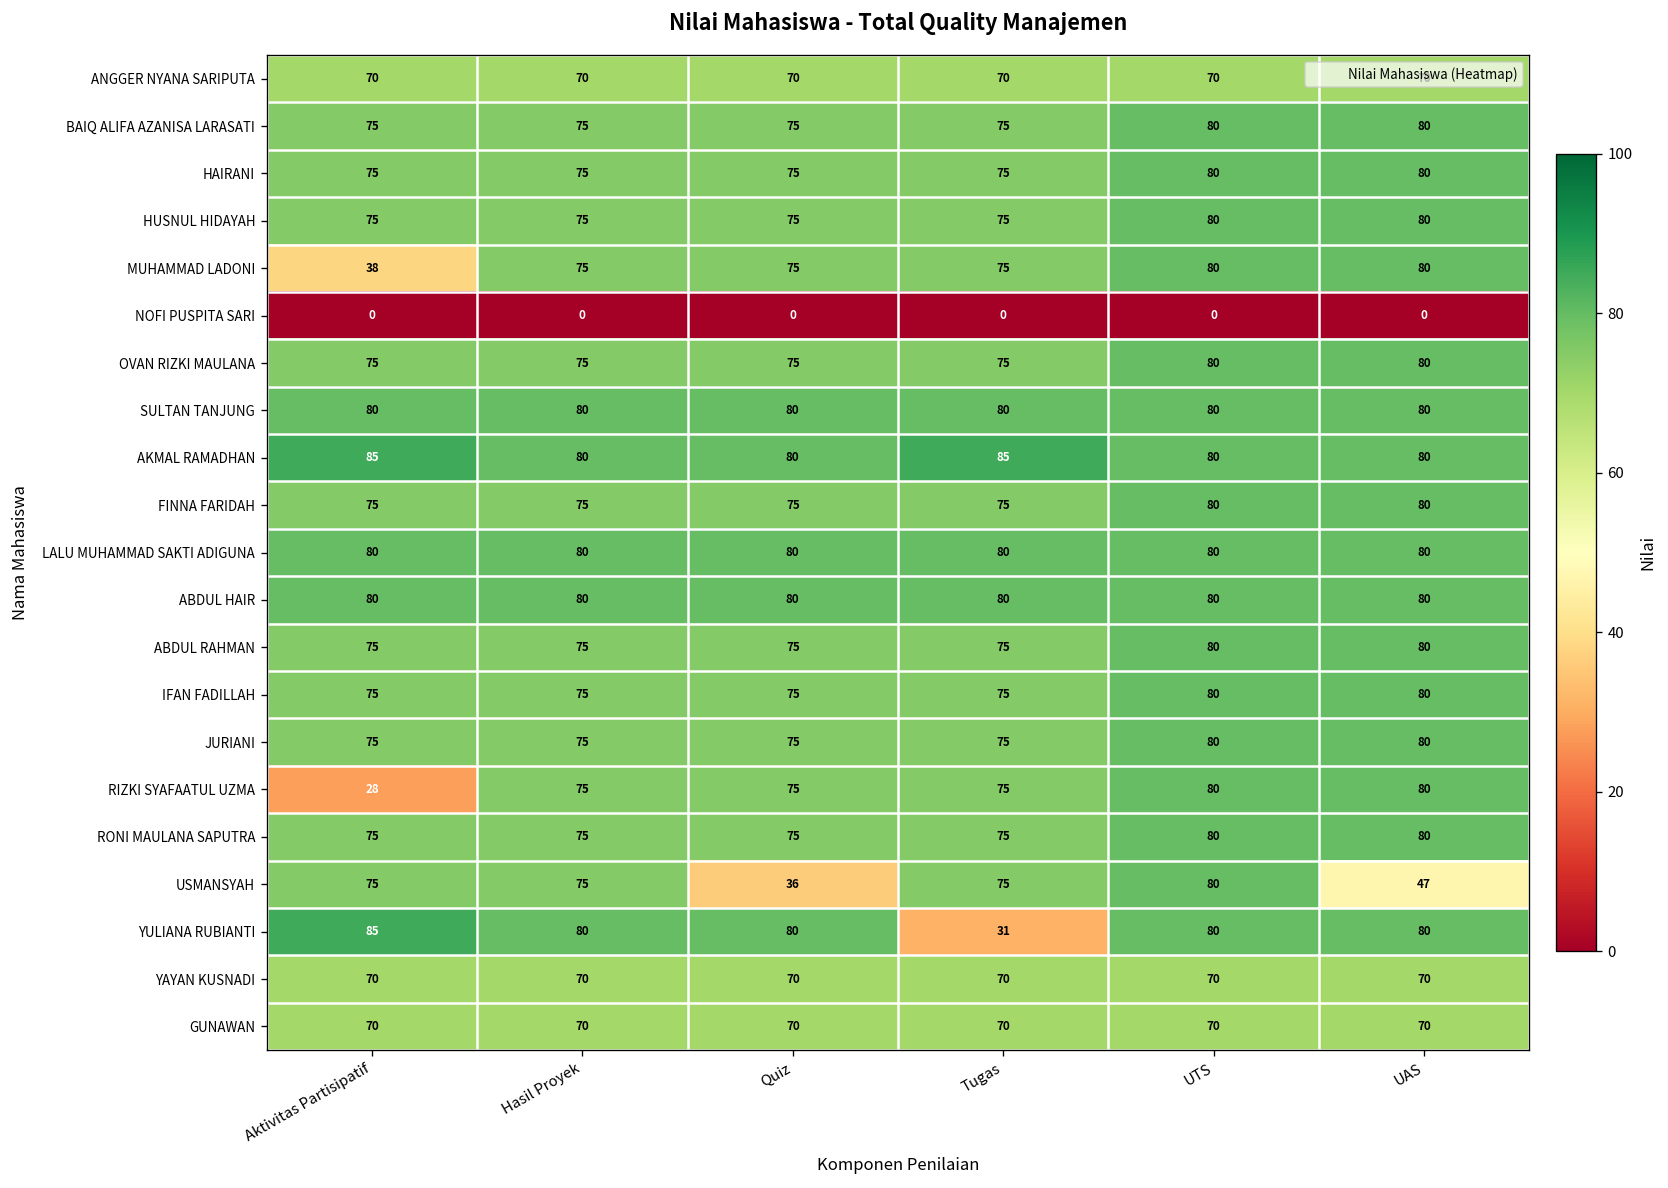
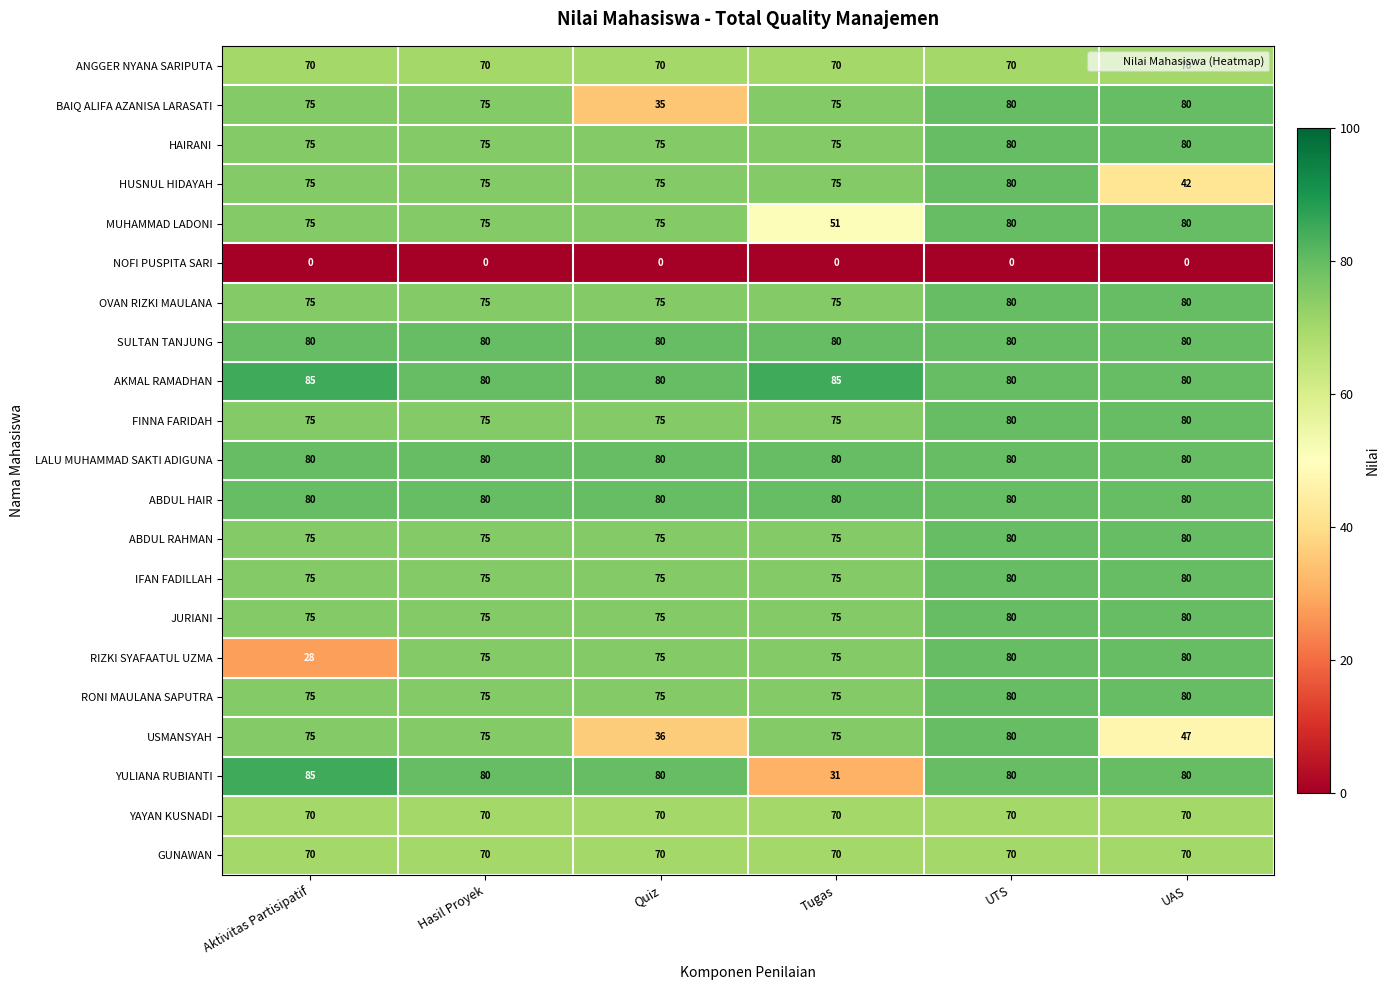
  {
    "ANGGER NYANA SARIPUTA": {
      "Aktivitas Partisipatif": 70,
      "Hasil Proyek": 70,
      "Quiz": 70,
      "Tugas": 70,
      "UTS": 70
    },
    "BAIQ ALIFA AZANISA LARASATI": {
      "Aktivitas Partisipatif": 75,
      "Hasil Proyek": 75,
-     "Quiz": 75,
+     "Quiz": 35,
      "Tugas": 75,
      "UTS": 80,
      "UAS": 80
    },
    "HAIRANI": {
      "Aktivitas Partisipatif": 75,
      "Hasil Proyek": 75,
      "Quiz": 75,
      "Tugas": 75,
      "UTS": 80,
      "UAS": 80
    },
    "HUSNUL HIDAYAH": {
      "Aktivitas Partisipatif": 75,
      "Hasil Proyek": 75,
      "Quiz": 75,
      "Tugas": 75,
      "UTS": 80,
-     "UAS": 80
+     "UAS": 42
    },
    "MUHAMMAD LADONI": {
-     "Aktivitas Partisipatif": 38,
+     "Aktivitas Partisipatif": 75,
      "Hasil Proyek": 75,
      "Quiz": 75,
-     "Tugas": 75,
+     "Tugas": 51,
      "UTS": 80,
      "UAS": 80
    },
    "NOFI PUSPITA SARI": {
      "Aktivitas Partisipatif": 0,
      "Hasil Proyek": 0,
      "Quiz": 0,
      "Tugas": 0,
      "UTS": 0,
      "UAS": 0
    },
    "OVAN RIZKI MAULANA": {
      "Aktivitas Partisipatif": 75,
      "Hasil Proyek": 75,
      "Quiz": 75,
      "Tugas": 75,
      "UTS": 80,
      "UAS": 80
    },
    "SULTAN TANJUNG": {
      "Aktivitas Partisipatif": 80,
      "Hasil Proyek": 80,
      "Quiz": 80,
      "Tugas": 80,
      "UTS": 80,
      "UAS": 80
    },
    "AKMAL RAMADHAN": {
      "Aktivitas Partisipatif": 85,
      "Hasil Proyek": 80,
      "Quiz": 80,
      "Tugas": 85,
      "UTS": 80,
      "UAS": 80
    },
    "FINNA FARIDAH": {
      "Aktivitas Partisipatif": 75,
      "Hasil Proyek": 75,
      "Quiz": 75,
      "Tugas": 75,
      "UTS": 80,
      "UAS": 80
    },
    "LALU MUHAMMAD SAKTI ADIGUNA": {
      "Aktivitas Partisipatif": 80,
      "Hasil Proyek": 80,
      "Quiz": 80,
      "Tugas": 80,
      "UTS": 80,
      "UAS": 80
    },
    "ABDUL HAIR": {
      "Aktivitas Partisipatif": 80,
      "Hasil Proyek": 80,
      "Quiz": 80,
      "Tugas": 80,
      "UTS": 80,
      "UAS": 80
    },
    "ABDUL RAHMAN": {
      "Aktivitas Partisipatif": 75,
      "Hasil Proyek": 75,
      "Quiz": 75,
      "Tugas": 75,
      "UTS": 80,
      "UAS": 80
    },
    "IFAN FADILLAH": {
      "Aktivitas Partisipatif": 75,
      "Hasil Proyek": 75,
      "Quiz": 75,
      "Tugas": 75,
      "UTS": 80,
      "UAS": 80
    },
    "JURIANI": {
      "Aktivitas Partisipatif": 75,
      "Hasil Proyek": 75,
      "Quiz": 75,
      "Tugas": 75,
      "UTS": 80,
      "UAS": 80
    },
    "RIZKI SYAFAATUL UZMA": {
      "Aktivitas Partisipatif": 28,
      "Hasil Proyek": 75,
      "Quiz": 75,
      "Tugas": 75,
      "UTS": 80,
      "UAS": 80
    },
    "RONI MAULANA SAPUTRA": {
      "Aktivitas Partisipatif": 75,
      "Hasil Proyek": 75,
      "Quiz": 75,
      "Tugas": 75,
      "UTS": 80,
      "UAS": 80
    },
    "USMANSYAH": {
      "Aktivitas Partisipatif": 75,
      "Hasil Proyek": 75,
      "Quiz": 36,
      "Tugas": 75,
      "UTS": 80,
      "UAS": 47
    },
    "YULIANA RUBIANTI": {
      "Aktivitas Partisipatif": 85,
      "Hasil Proyek": 80,
      "Quiz": 80,
      "Tugas": 31,
      "UTS": 80,
      "UAS": 80
    },
    "YAYAN KUSNADI": {
      "Aktivitas Partisipatif": 70,
      "Hasil Proyek": 70,
      "Quiz": 70,
      "Tugas": 70,
      "UTS": 70,
      "UAS": 70
    },
    "GUNAWAN": {
      "Aktivitas Partisipatif": 70,
      "Hasil Proyek": 70,
      "Quiz": 70,
      "Tugas": 70,
      "UTS": 70,
      "UAS": 70
    }
  }
